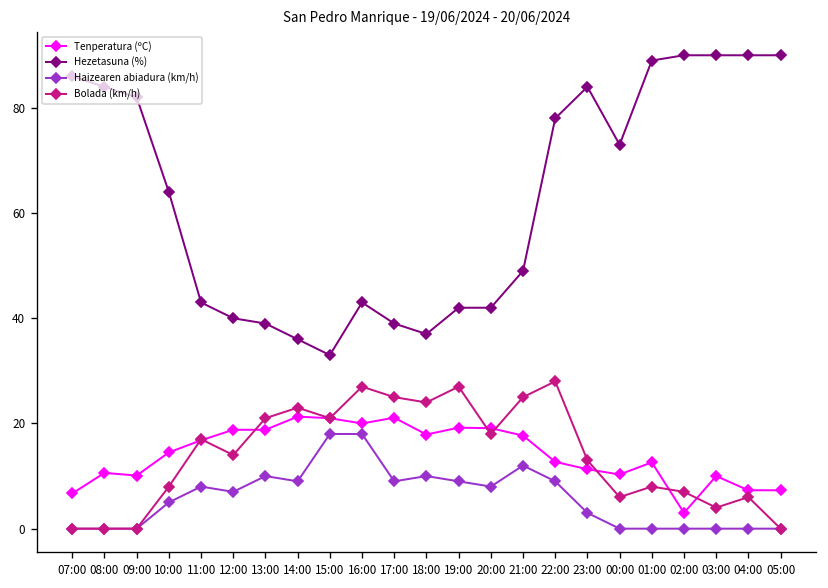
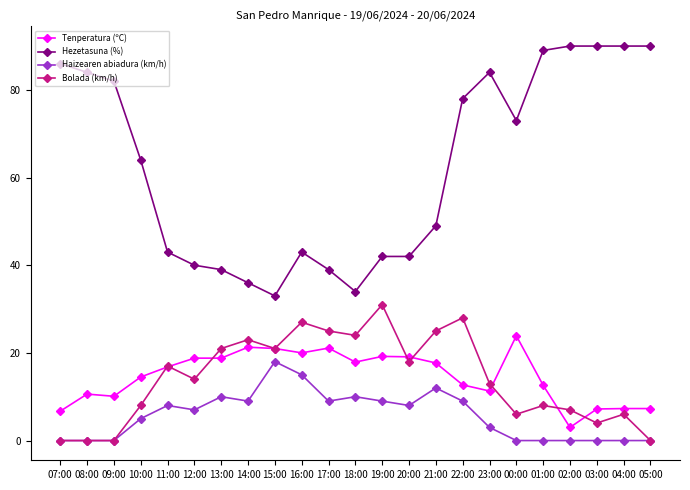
  {
    "Tenperatura (ºC)": {
      "07:00": 7,
      "08:00": 11,
      "09:00": 10,
      "10:00": 15,
      "12:00": 19,
      "13:00": 19,
      "14:00": 21,
      "16:00": 20,
      "17:00": 21,
      "18:00": 18,
      "19:00": 19,
      "20:00": 19,
      "21:00": 18,
      "22:00": 13,
      "23:00": 11,
-     "00:00": 10,
+     "00:00": 24,
      "01:00": 13,
      "02:00": 3,
-     "03:00": 10,
+     "03:00": 7,
      "04:00": 7,
      "05:00": 7
    },
    "Hezetasuna (%)": {
      "10:00": 64,
      "11:00": 43,
      "12:00": 40,
      "13:00": 39,
      "14:00": 36,
      "15:00": 33,
      "16:00": 43,
      "17:00": 39,
-     "18:00": 37,
+     "18:00": 34,
      "19:00": 42,
      "20:00": 42,
      "21:00": 49,
      "22:00": 78,
      "23:00": 84,
      "00:00": 73,
      "01:00": 89,
      "02:00": 90,
      "03:00": 90,
      "04:00": 90,
      "05:00": 90
    },
    "Haizearen abiadura (km/h)": {
      "10:00": 5,
      "11:00": 8,
      "12:00": 7,
      "13:00": 10,
      "14:00": 9,
      "15:00": 18,
-     "16:00": 18,
+     "16:00": 15,
      "17:00": 9,
      "18:00": 10,
      "19:00": 9,
      "20:00": 8,
      "21:00": 12,
      "22:00": 9,
      "23:00": 3,
      "00:00": 0,
      "01:00": 0,
      "02:00": 0,
      "03:00": 0,
      "04:00": 0
    },
    "Bolada (km/h)": {
      "10:00": 8,
      "12:00": 14,
      "13:00": 21,
      "14:00": 23,
      "16:00": 27,
      "17:00": 25,
      "18:00": 24,
-     "19:00": 27,
+     "19:00": 31,
      "20:00": 18,
      "21:00": 25,
      "22:00": 28,
      "23:00": 13,
      "00:00": 6,
      "01:00": 8,
      "02:00": 7,
      "03:00": 4,
      "04:00": 6
    }
  }
